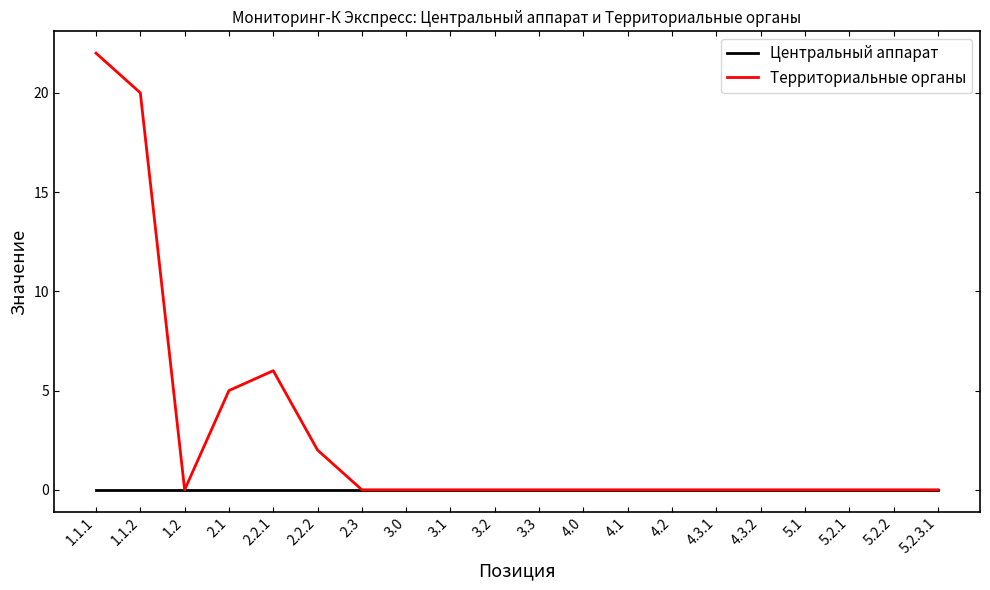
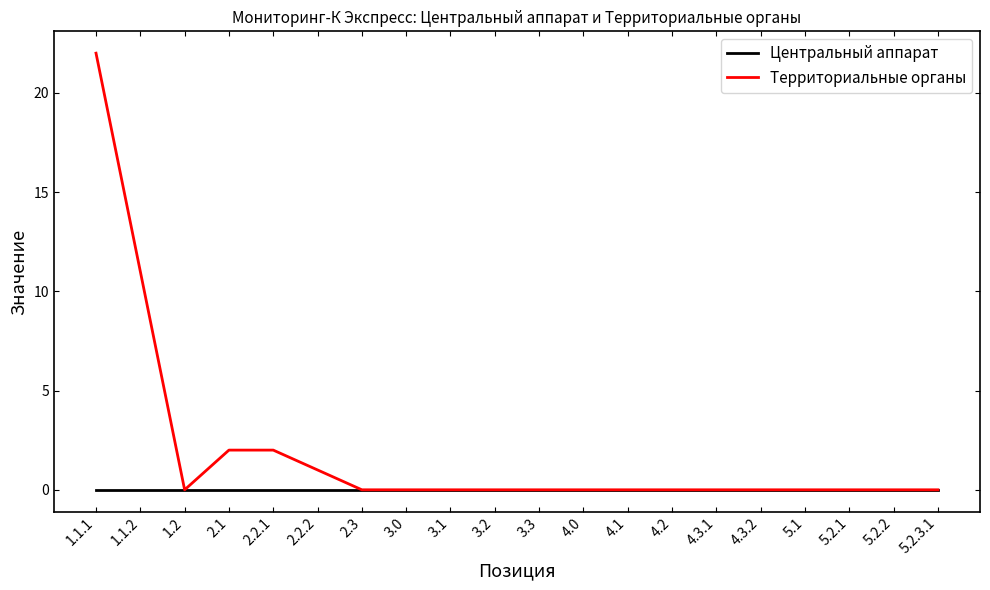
  {
    "Центральный аппарат": {
      "1.1.1": 0,
      "1.1.2": 0,
      "2.1": 0,
      "2.2.1": 0,
      "2.2.2": 0
    },
    "Территориальные органы": {
      "1.1.1": 22,
-     "1.1.2": 20,
-     "2.1": 5,
-     "2.2.1": 6,
-     "2.2.2": 2
+     "1.1.2": 11,
+     "2.1": 2,
+     "2.2.1": 2,
+     "2.2.2": 1
    }
  }
